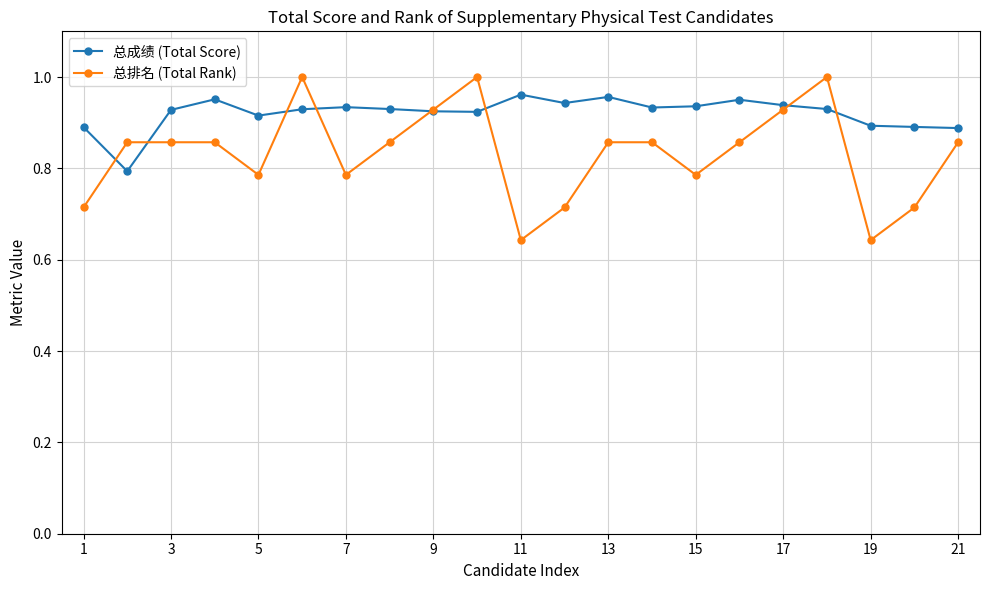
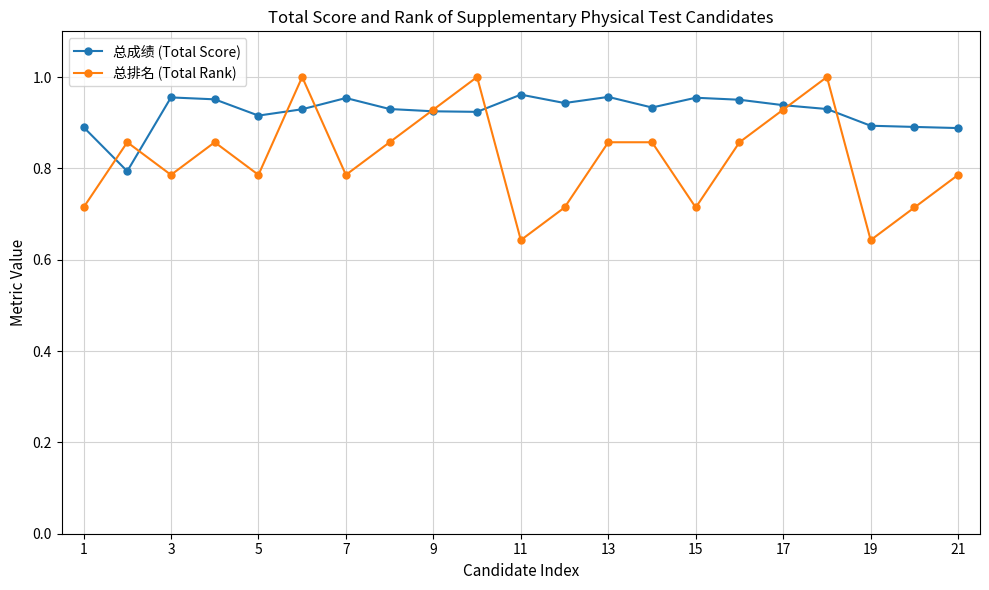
  {
    "总成绩 (Total Score)": {
      "1": 0.89,
-     "3": 0.93,
+     "3": 0.96,
      "5": 0.92,
-     "7": 0.93,
+     "7": 0.95,
      "11": 0.96,
      "13": 0.96,
-     "15": 0.94,
+     "15": 0.95,
      "17": 0.94,
      "19": 0.89,
      "21": 0.89
    },
    "总排名 (Total Rank)": {
      "1": 0.71,
-     "3": 0.86,
+     "3": 0.79,
      "5": 0.79,
      "7": 0.79,
      "11": 0.64,
      "13": 0.86,
-     "15": 0.79,
+     "15": 0.71,
      "17": 0.93,
      "19": 0.64,
-     "21": 0.86
+     "21": 0.79
    }
  }
